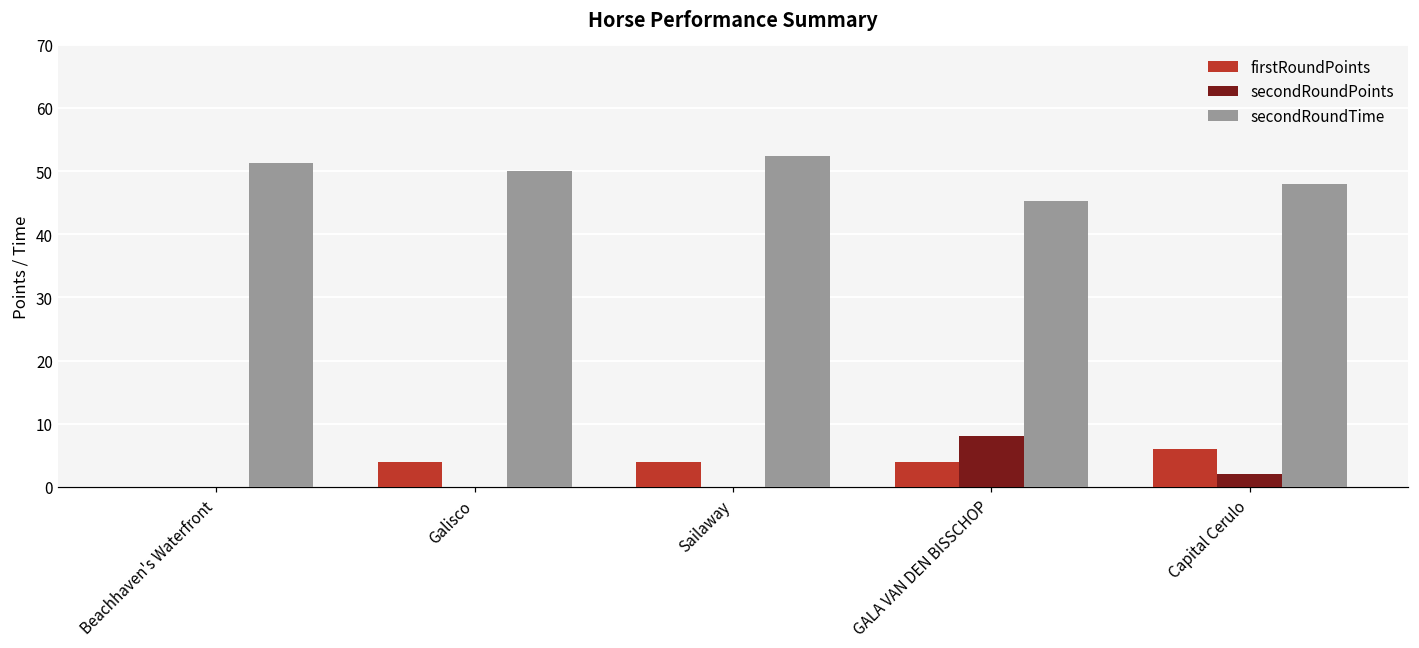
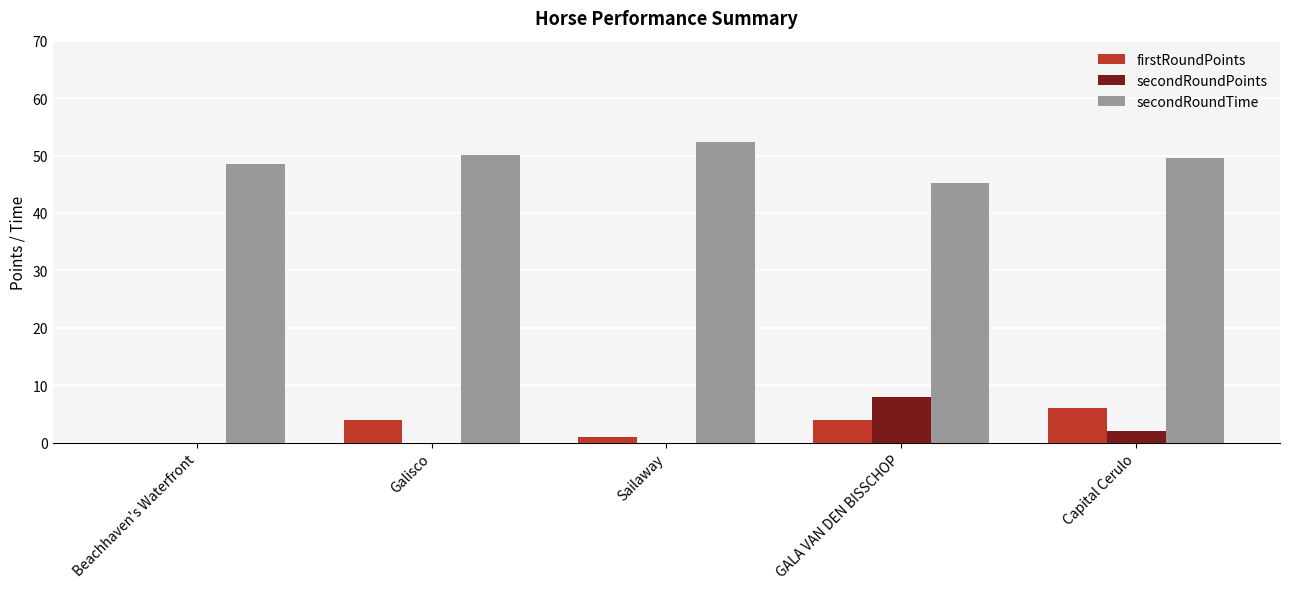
  {
    "firstRoundPoints": {
      "Beachhaven's Waterfront": 0,
      "Galisco": 4,
-     "Sailaway": 4,
+     "Sailaway": 1,
      "GALA VAN DEN BISSCHOP": 4,
      "Capital Cerulo": 6
    },
    "secondRoundPoints": {
      "Beachhaven's Waterfront": 0,
      "Galisco": 0,
      "Sailaway": 0,
      "GALA VAN DEN BISSCHOP": 8,
      "Capital Cerulo": 2
    },
    "secondRoundTime": {
-     "Beachhaven's Waterfront": 51,
+     "Beachhaven's Waterfront": 49,
      "Galisco": 50,
      "Sailaway": 52,
      "GALA VAN DEN BISSCHOP": 45,
-     "Capital Cerulo": 48
+     "Capital Cerulo": 50
    }
  }
